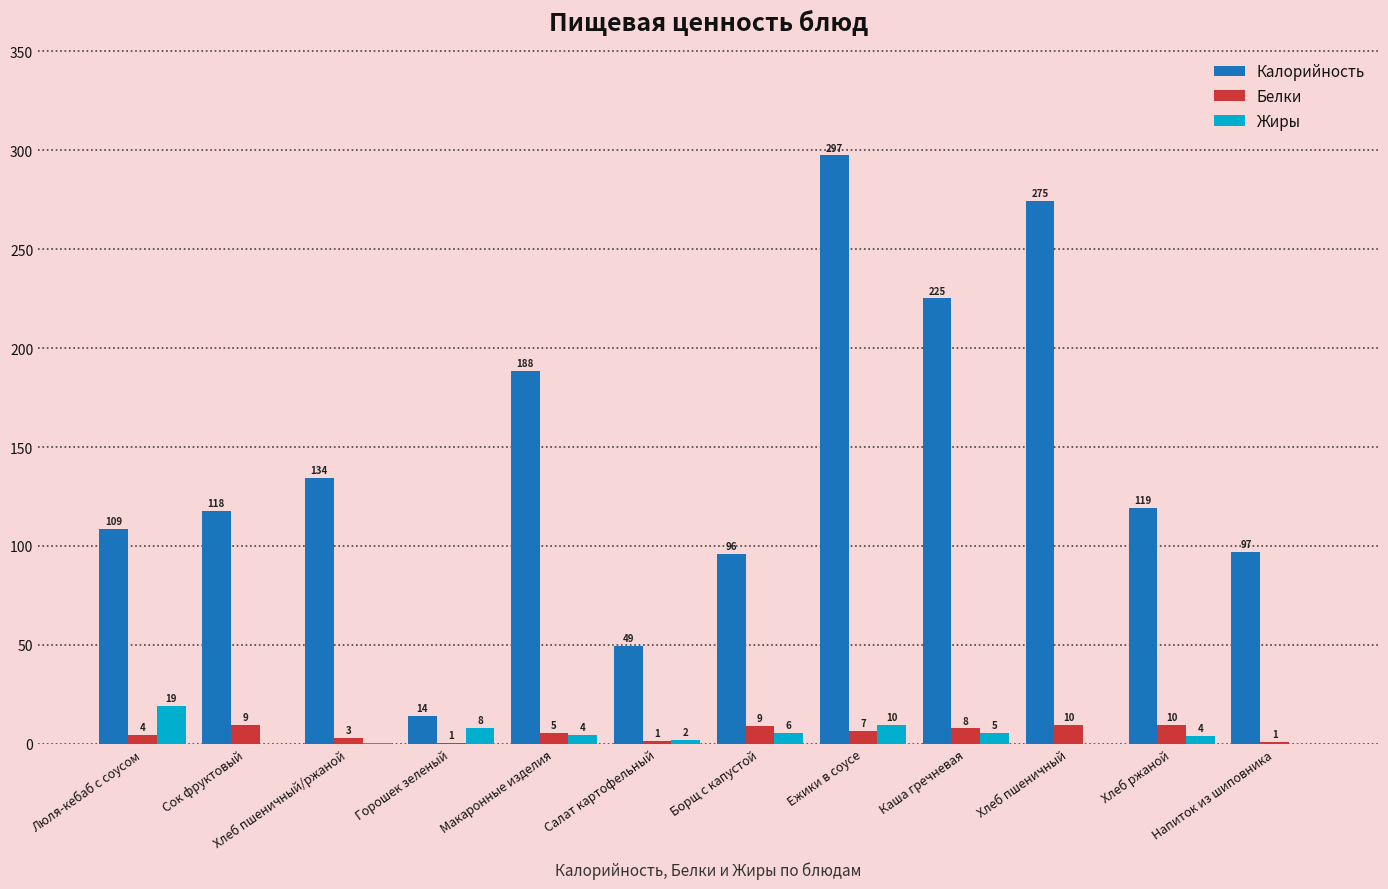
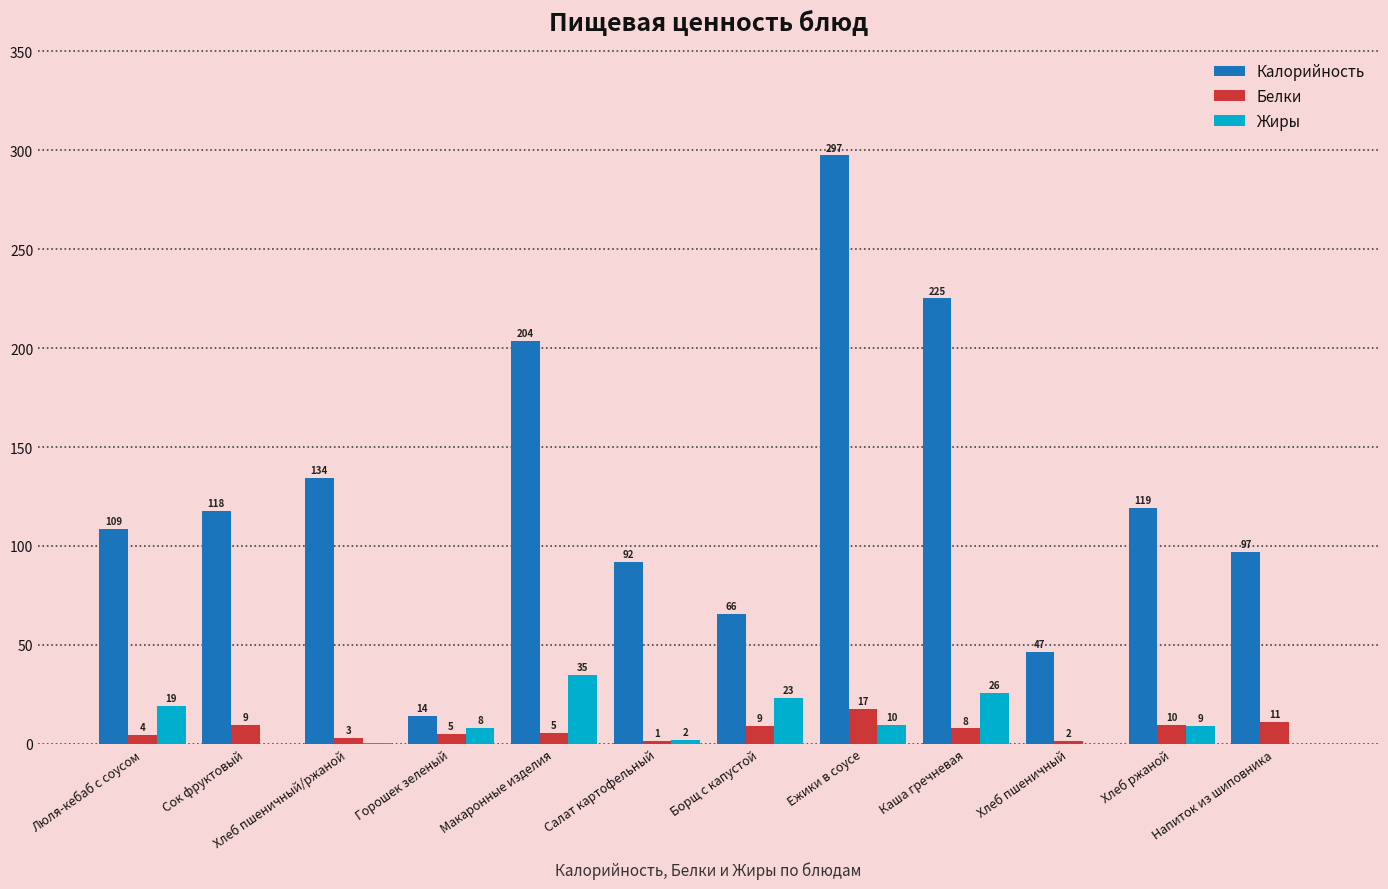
  {
    "Калорийность": {
      "Люля-кебаб с соусом": 109,
      "Сок фруктовый": 118,
      "Хлеб пшеничный/ржаной": 134,
      "Горошек зеленый": 14,
-     "Макаронные изделия": 188,
-     "Салат картофельный": 49,
-     "Борщ с капустой": 96,
+     "Макаронные изделия": 204,
+     "Салат картофельный": 92,
+     "Борщ с капустой": 66,
      "Ежики в соусе": 297,
      "Каша гречневая": 225,
-     "Хлеб пшеничный": 275,
+     "Хлеб пшеничный": 47,
      "Хлеб ржаной": 119,
      "Напиток из шиповника": 97
    },
    "Белки": {
      "Люля-кебаб с соусом": 4,
      "Сок фруктовый": 9,
      "Хлеб пшеничный/ржаной": 3,
-     "Горошек зеленый": 1,
+     "Горошек зеленый": 5,
      "Макаронные изделия": 5,
      "Салат картофельный": 1,
      "Борщ с капустой": 9,
-     "Ежики в соусе": 7,
+     "Ежики в соусе": 17,
      "Каша гречневая": 8,
-     "Хлеб пшеничный": 10,
+     "Хлеб пшеничный": 2,
      "Хлеб ржаной": 10,
-     "Напиток из шиповника": 1
+     "Напиток из шиповника": 11
    },
    "Жиры": {
      "Люля-кебаб с соусом": 19,
      "Горошек зеленый": 8,
-     "Макаронные изделия": 4,
+     "Макаронные изделия": 35,
      "Салат картофельный": 2,
-     "Борщ с капустой": 6,
+     "Борщ с капустой": 23,
      "Ежики в соусе": 10,
-     "Каша гречневая": 5,
-     "Хлеб ржаной": 4
+     "Каша гречневая": 26,
+     "Хлеб ржаной": 9
    }
  }
